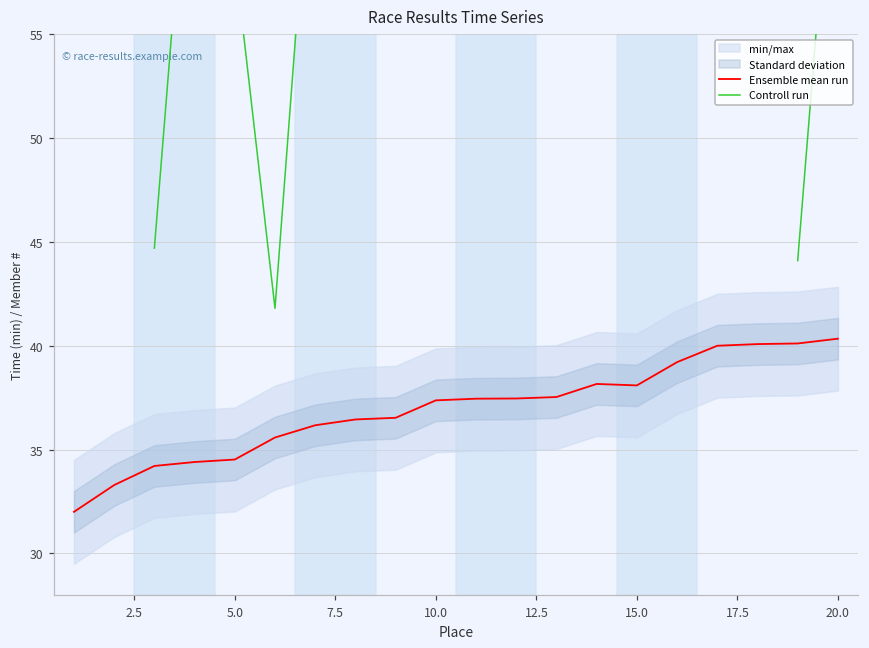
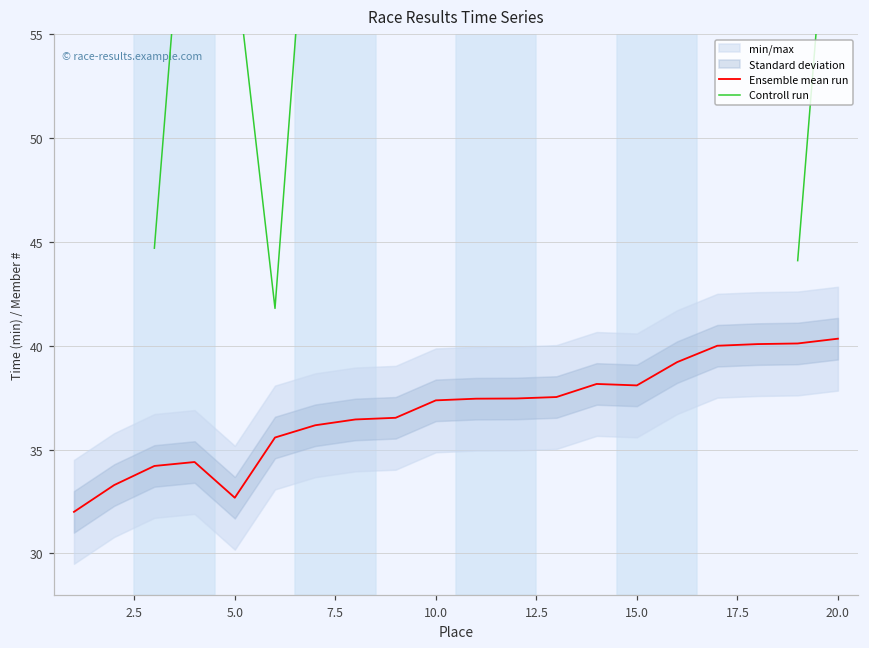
  {
    "Ensemble mean run": {
-     "5.0": 34.5,
+     "5.0": 32.7,
      "10.0": 37.4,
      "15.0": 38.1,
      "20.0": 40.3
    },
    "Controll run": {
      "15.0": 32.5
    }
  }
